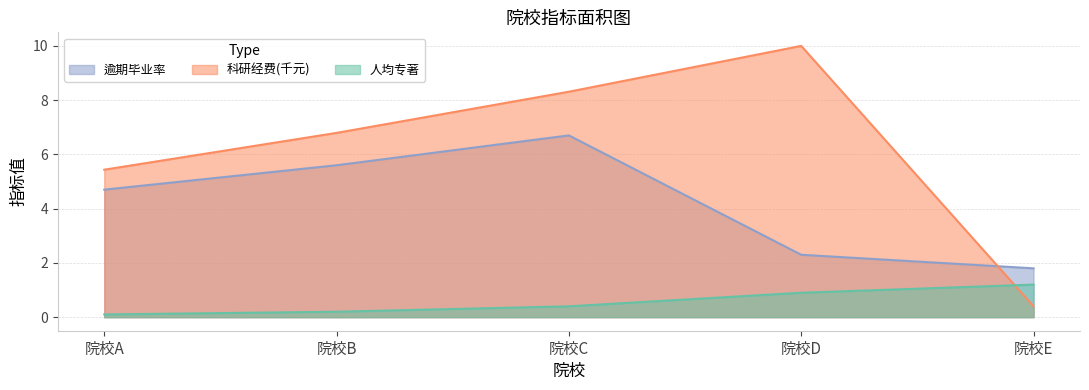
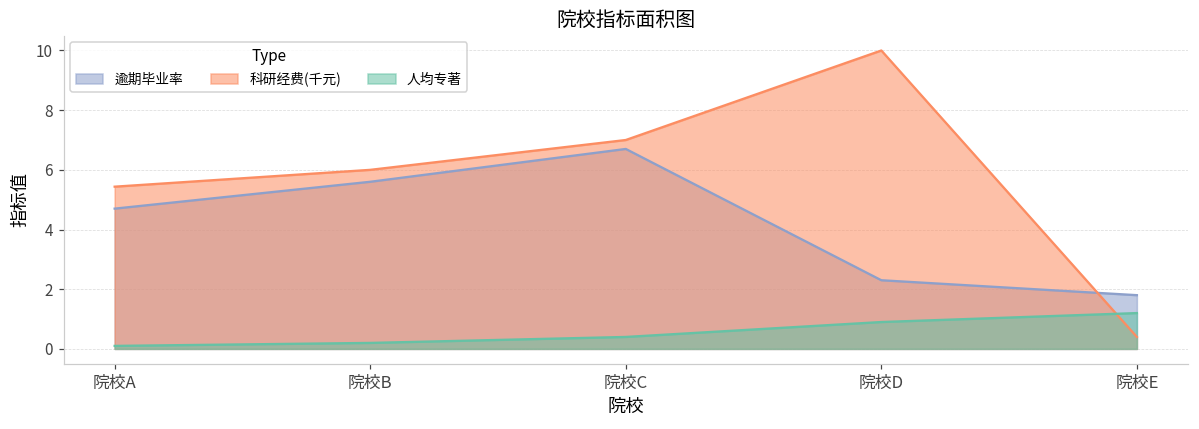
  {
    "科研经费(千元)": {
      "院校A": 5.4,
-     "院校B": 6.8,
-     "院校C": 8.3,
+     "院校B": 6.0,
+     "院校C": 7.0,
      "院校D": 10.0,
      "院校E": 0.4
    }
  }
